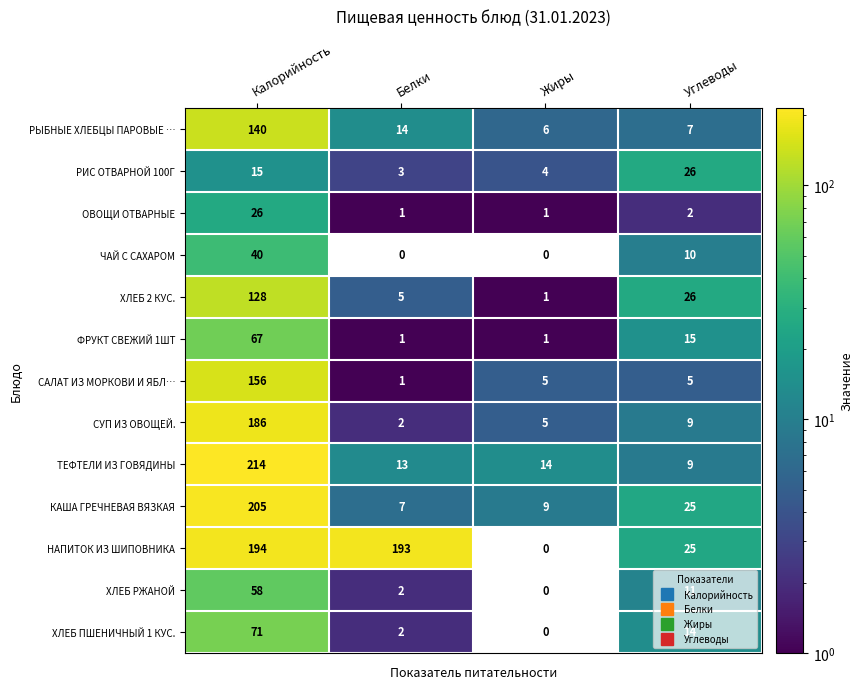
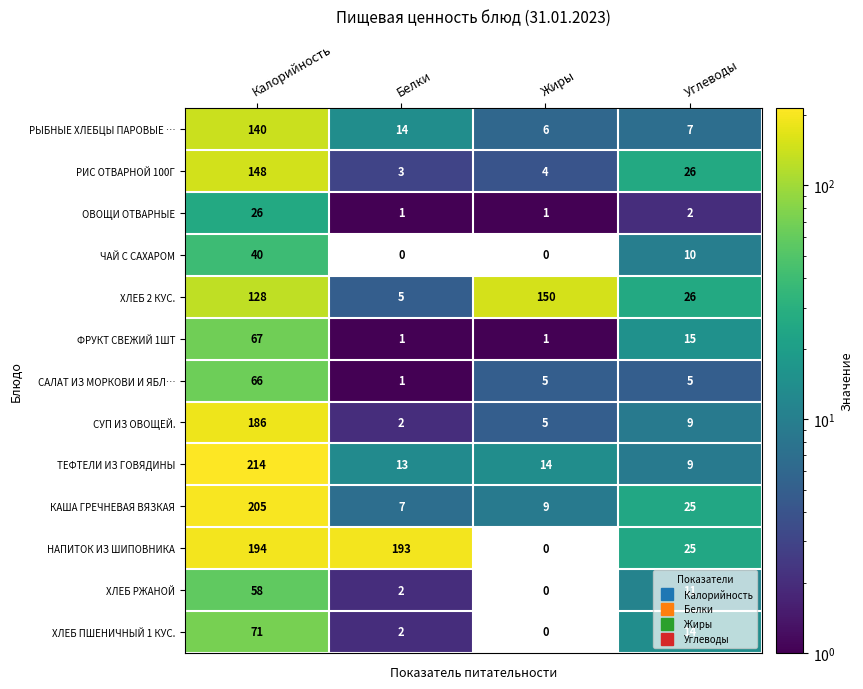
  {
    "РЫБНЫЕ ХЛЕБЦЫ ПАРОВЫЕ …": {
      "Калорийность": 140,
      "Белки": 14,
      "Жиры": 6,
      "Углеводы": 7
    },
    "РИС ОТВАРНОЙ 100Г": {
-     "Калорийность": 15,
+     "Калорийность": 148,
      "Белки": 3,
      "Жиры": 4,
      "Углеводы": 26
    },
    "ОВОЩИ ОТВАРНЫЕ": {
      "Калорийность": 26,
      "Белки": 1,
      "Жиры": 1,
      "Углеводы": 2
    },
    "ЧАЙ С САХАРОМ": {
      "Калорийность": 40,
      "Белки": 0,
      "Жиры": 0,
      "Углеводы": 10
    },
    "ХЛЕБ 2 КУС.": {
      "Калорийность": 128,
      "Белки": 5,
-     "Жиры": 1,
+     "Жиры": 150,
      "Углеводы": 26
    },
    "ФРУКТ СВЕЖИЙ 1ШТ": {
      "Калорийность": 67,
      "Белки": 1,
      "Жиры": 1,
      "Углеводы": 15
    },
    "САЛАТ ИЗ МОРКОВИ И ЯБЛ…": {
-     "Калорийность": 156,
+     "Калорийность": 66,
      "Белки": 1,
      "Жиры": 5,
      "Углеводы": 5
    },
    "СУП ИЗ ОВОЩЕЙ.": {
      "Калорийность": 186,
      "Белки": 2,
      "Жиры": 5,
      "Углеводы": 9
    },
    "ТЕФТЕЛИ ИЗ ГОВЯДИНЫ": {
      "Калорийность": 214,
      "Белки": 13,
      "Жиры": 14,
      "Углеводы": 9
    },
    "КАША ГРЕЧНЕВАЯ ВЯЗКАЯ": {
      "Калорийность": 205,
      "Белки": 7,
      "Жиры": 9,
      "Углеводы": 25
    },
    "НАПИТОК ИЗ ШИПОВНИКА": {
      "Калорийность": 194,
      "Белки": 193,
      "Жиры": 0,
      "Углеводы": 25
    },
    "ХЛЕБ РЖАНОЙ": {
      "Калорийность": 58,
      "Белки": 2,
      "Жиры": 0
    },
    "ХЛЕБ ПШЕНИЧНЫЙ 1 КУС.": {
      "Калорийность": 71,
      "Белки": 2,
      "Жиры": 0
    }
  }
